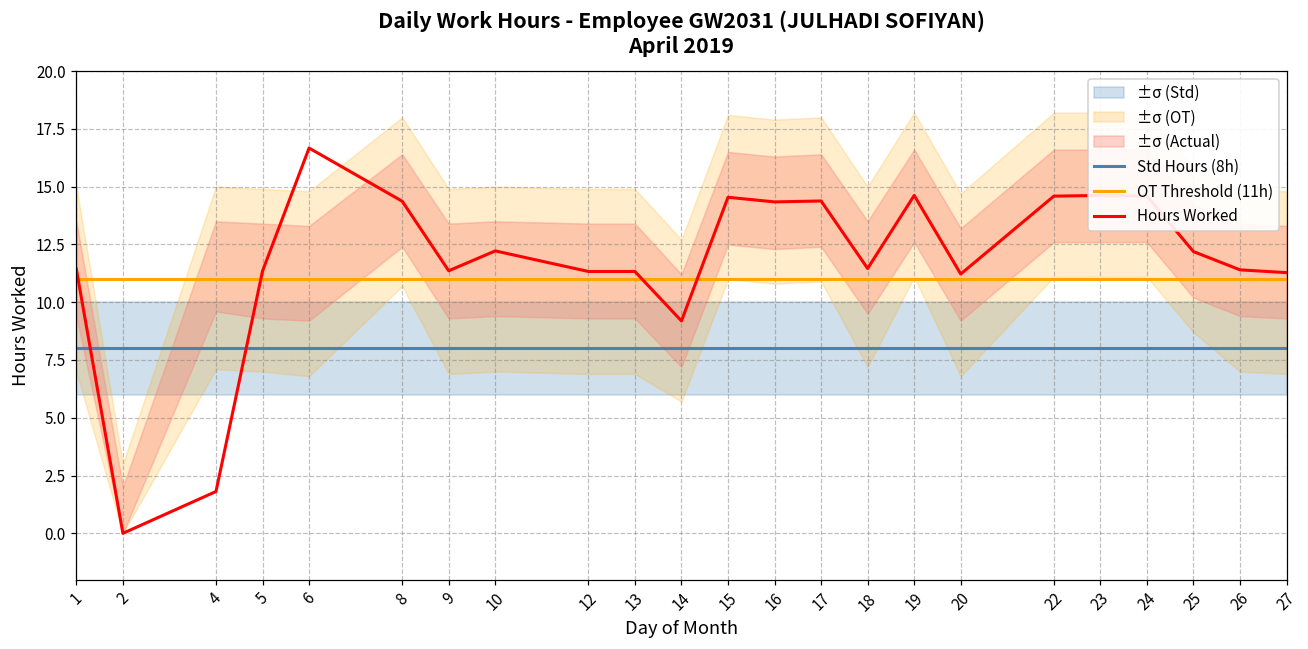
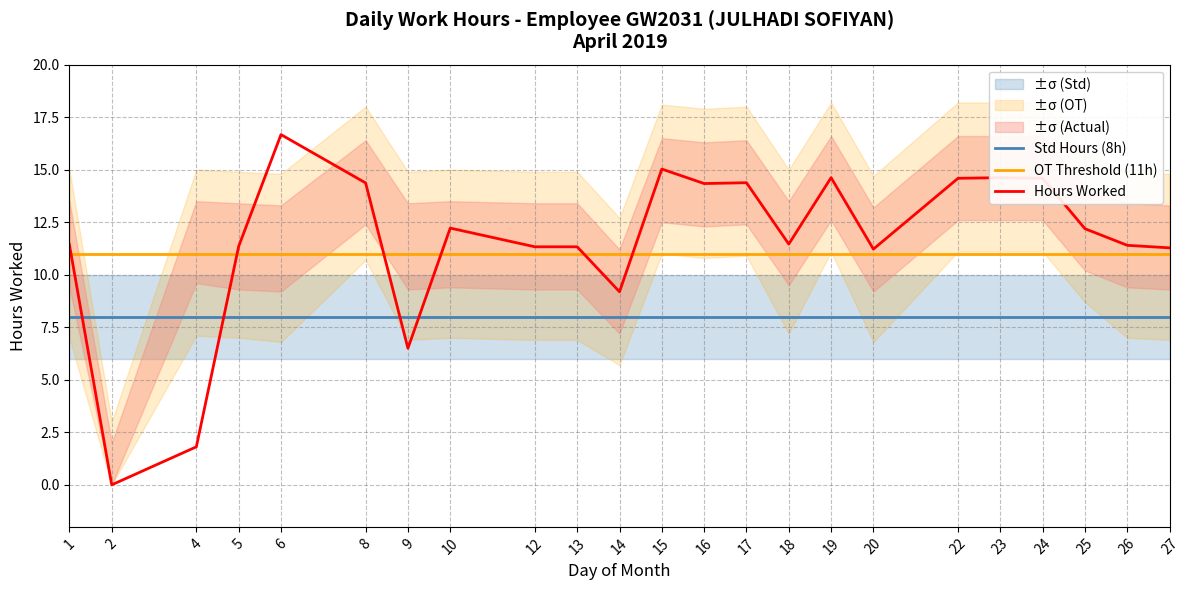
  {
    "Hours Worked": {
      "1": 11.4,
      "2": 0.0,
      "4": 1.8,
      "5": 11.4,
      "6": 16.7,
      "8": 14.4,
-     "9": 11.4,
+     "9": 6.5,
      "10": 12.2,
      "12": 11.3,
      "13": 11.3,
      "14": 9.2,
-     "15": 14.5,
+     "15": 15.0,
      "16": 14.3,
      "17": 14.4,
      "18": 11.5,
      "19": 14.6,
      "20": 11.2,
      "22": 14.6,
      "25": 12.2,
      "26": 11.4,
      "27": 11.3
    }
  }
